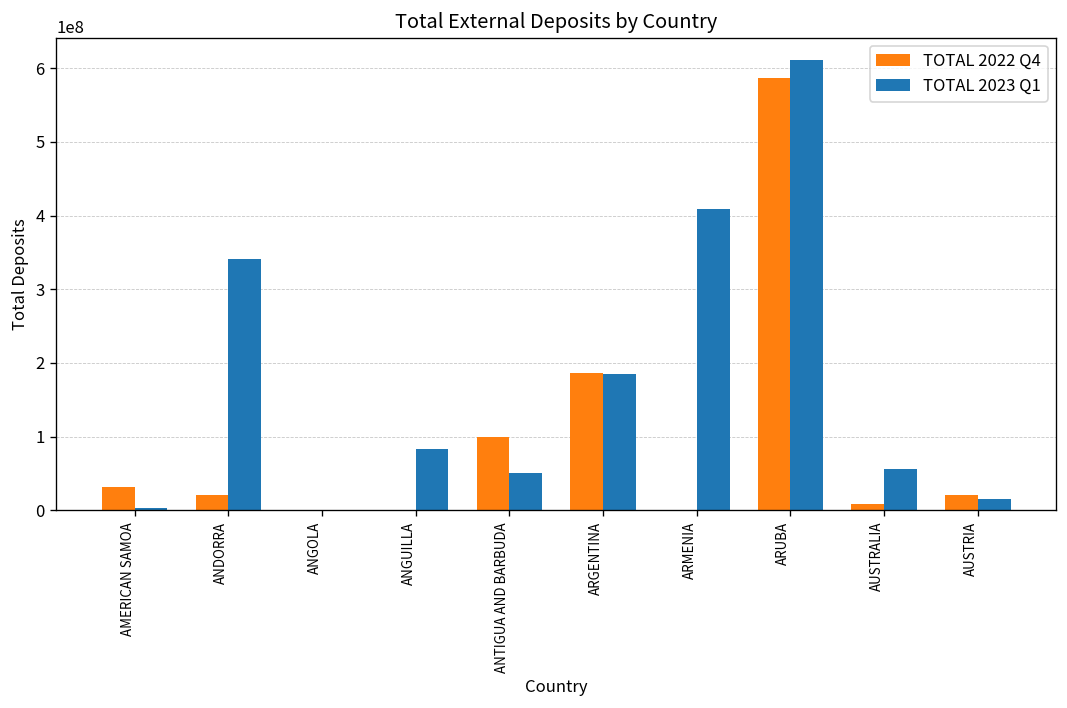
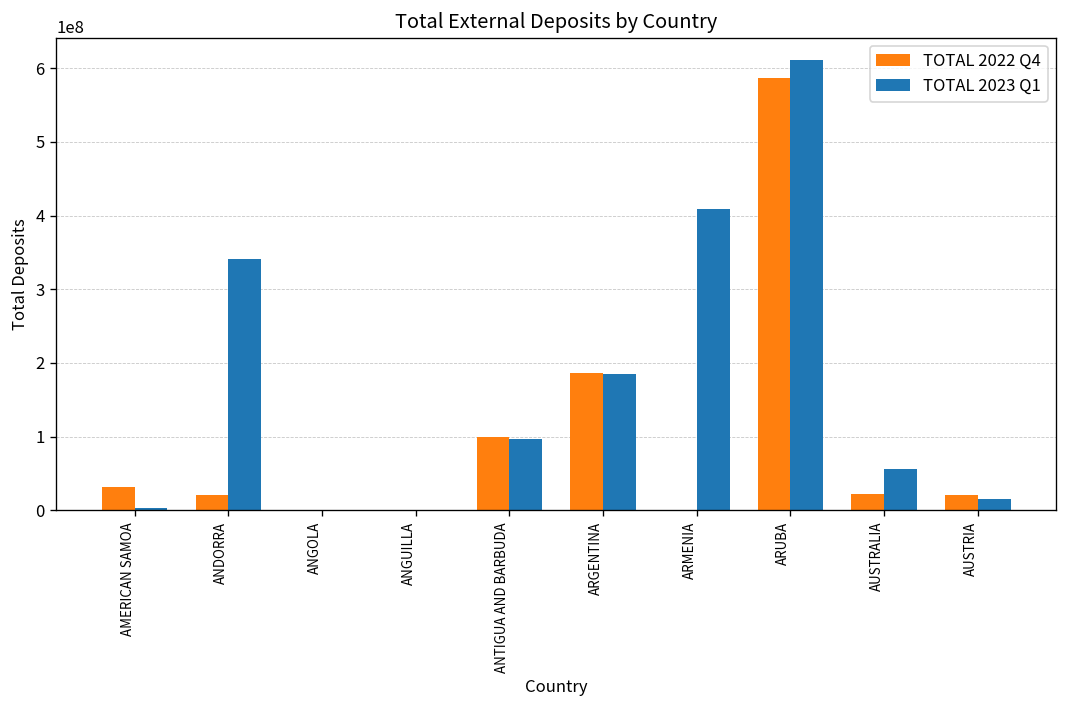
  {
    "TOTAL 2022 Q4": {
      "AMERICAN SAMOA": 30000000,
      "ANDORRA": 20000000,
      "ANTIGUA AND BARBUDA": 100000000,
      "ARGENTINA": 190000000,
      "ARUBA": 590000000,
-     "AUSTRALIA": 10000000,
+     "AUSTRALIA": 20000000,
      "AUSTRIA": 20000000
    },
    "TOTAL 2023 Q1": {
      "ANDORRA": 340000000,
-     "ANGUILLA": 80000000,
-     "ANTIGUA AND BARBUDA": 50000000,
+     "ANGUILLA": 0,
+     "ANTIGUA AND BARBUDA": 100000000,
      "ARGENTINA": 180000000,
      "ARMENIA": 410000000,
      "ARUBA": 610000000,
      "AUSTRALIA": 60000000,
      "AUSTRIA": 20000000
    }
  }
